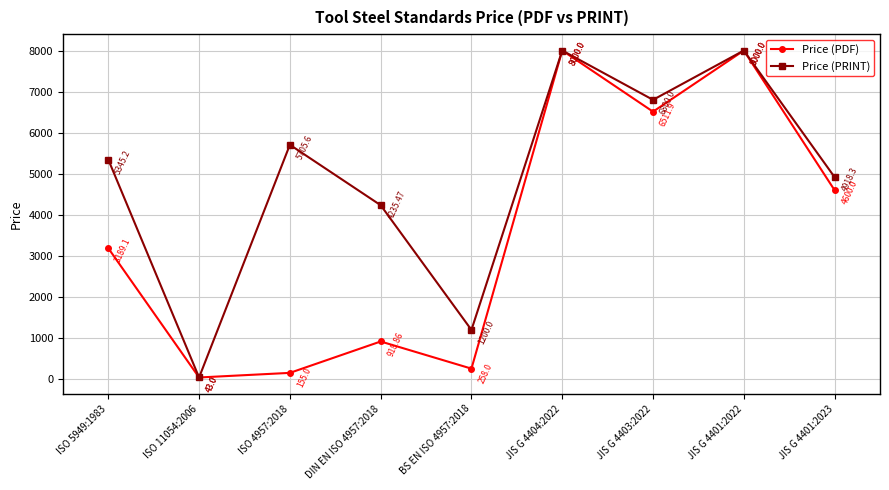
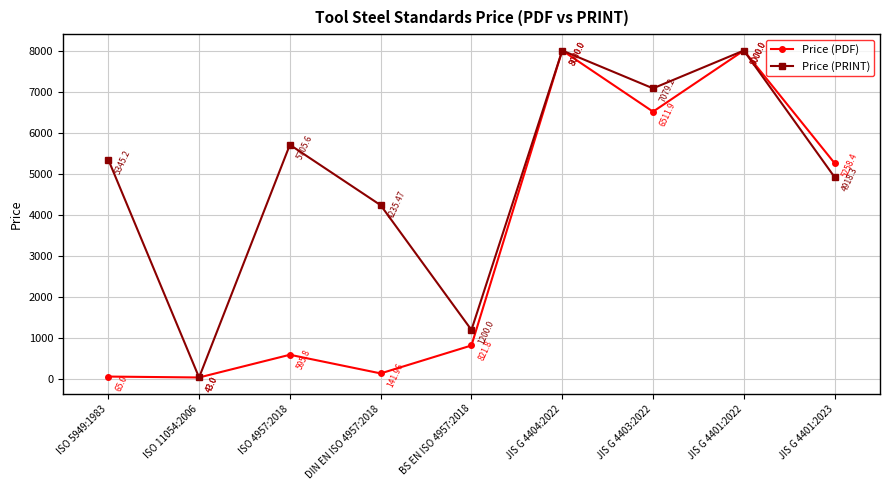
  {
    "Price (PDF)": {
-     "ISO 5949:1983": 3189.1,
-     "ISO 4957:2018": 155.0,
-     "DIN EN ISO 4957:2018": 918.86,
-     "BS EN ISO 4957:2018": 258.0,
-     "JIS G 4401:2023": 4600.0
+     "ISO 5949:1983": 65.0,
+     "ISO 4957:2018": 595.8,
+     "DIN EN ISO 4957:2018": 141.96,
+     "BS EN ISO 4957:2018": 821.8,
+     "JIS G 4401:2023": 5258.4
    },
    "Price (PRINT)": {
      "ISO 5949:1983": 5345.2,
      "ISO 4957:2018": 5705.6,
      "DIN EN ISO 4957:2018": 4235.47,
      "BS EN ISO 4957:2018": 1200.0,
-     "JIS G 4403:2022": 6800.0
+     "JIS G 4403:2022": 7079.2
    }
  }
